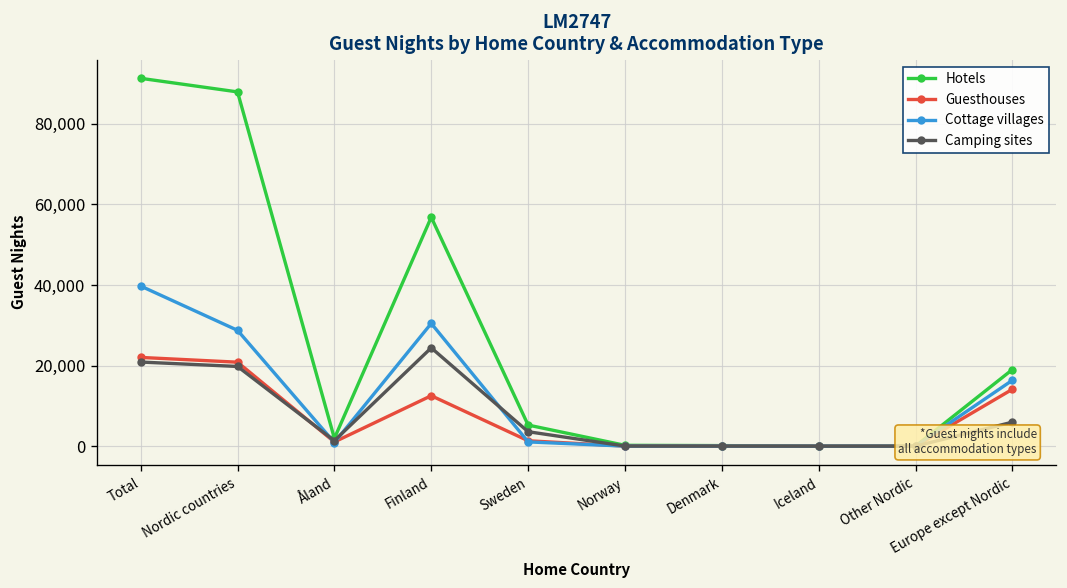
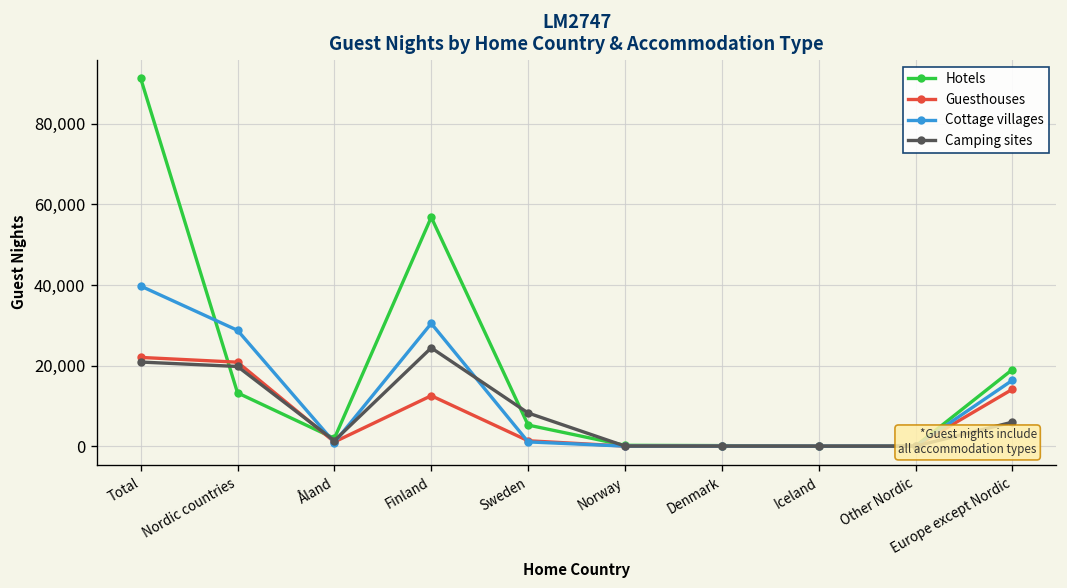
  {
    "Hotels": {
      "Total": "91,000",
-     "Nordic countries": "88,000",
+     "Nordic countries": "13,000",
      "Finland": "57,000",
      "Sweden": "5,000",
      "Europe except Nordic": "19,000"
    },
    "Guesthouses": {
      "Total": "22,000",
      "Nordic countries": "21,000",
      "Finland": "13,000",
      "Europe except Nordic": "14,000"
    },
    "Cottage villages": {
      "Total": "40,000",
      "Nordic countries": "29,000",
      "Finland": "30,000",
      "Europe except Nordic": "16,000"
    },
    "Camping sites": {
      "Total": "21,000",
      "Nordic countries": "20,000",
      "Finland": "24,000",
-     "Sweden": "4,000",
+     "Sweden": "8,000",
      "Europe except Nordic": "6,000"
    }
  }
